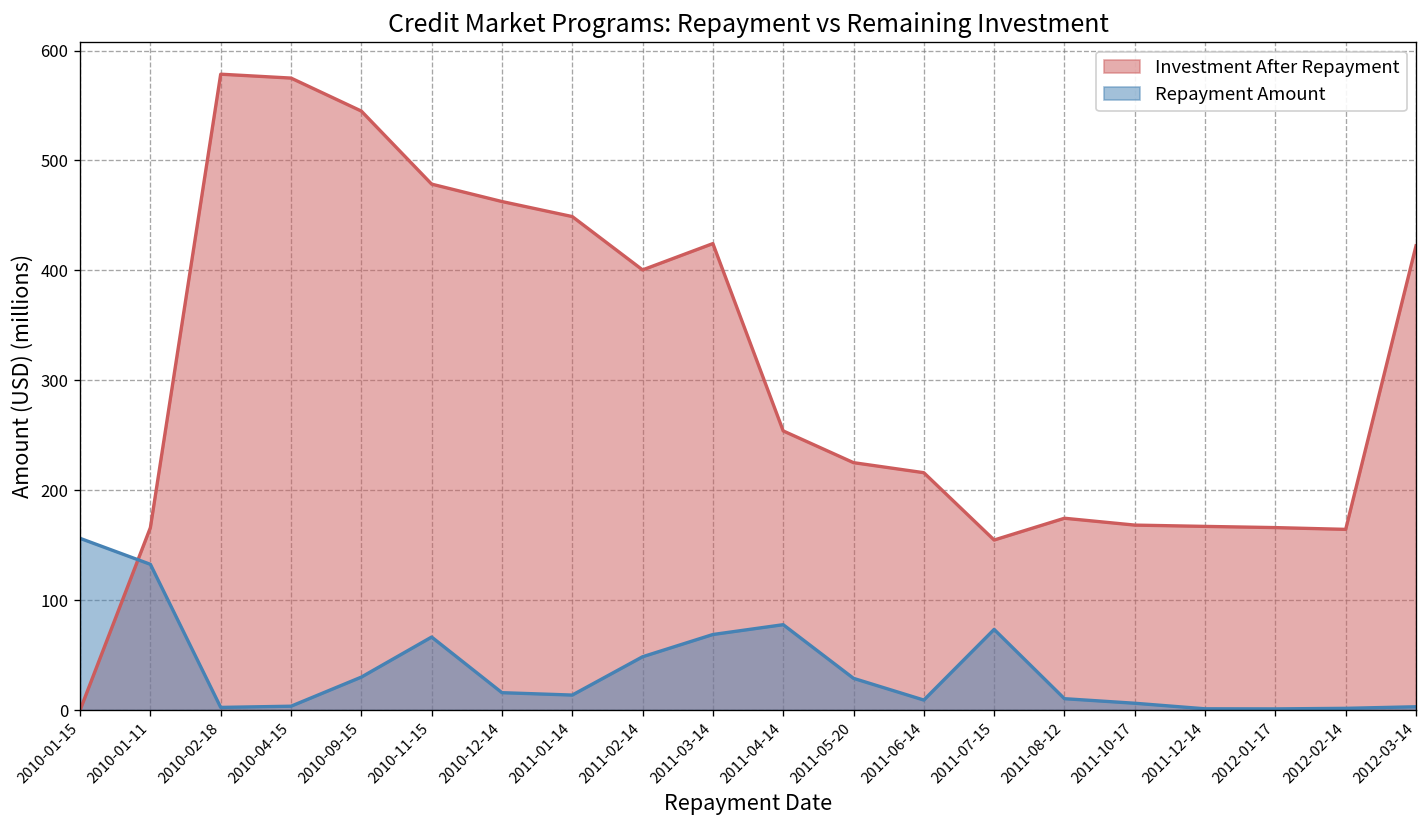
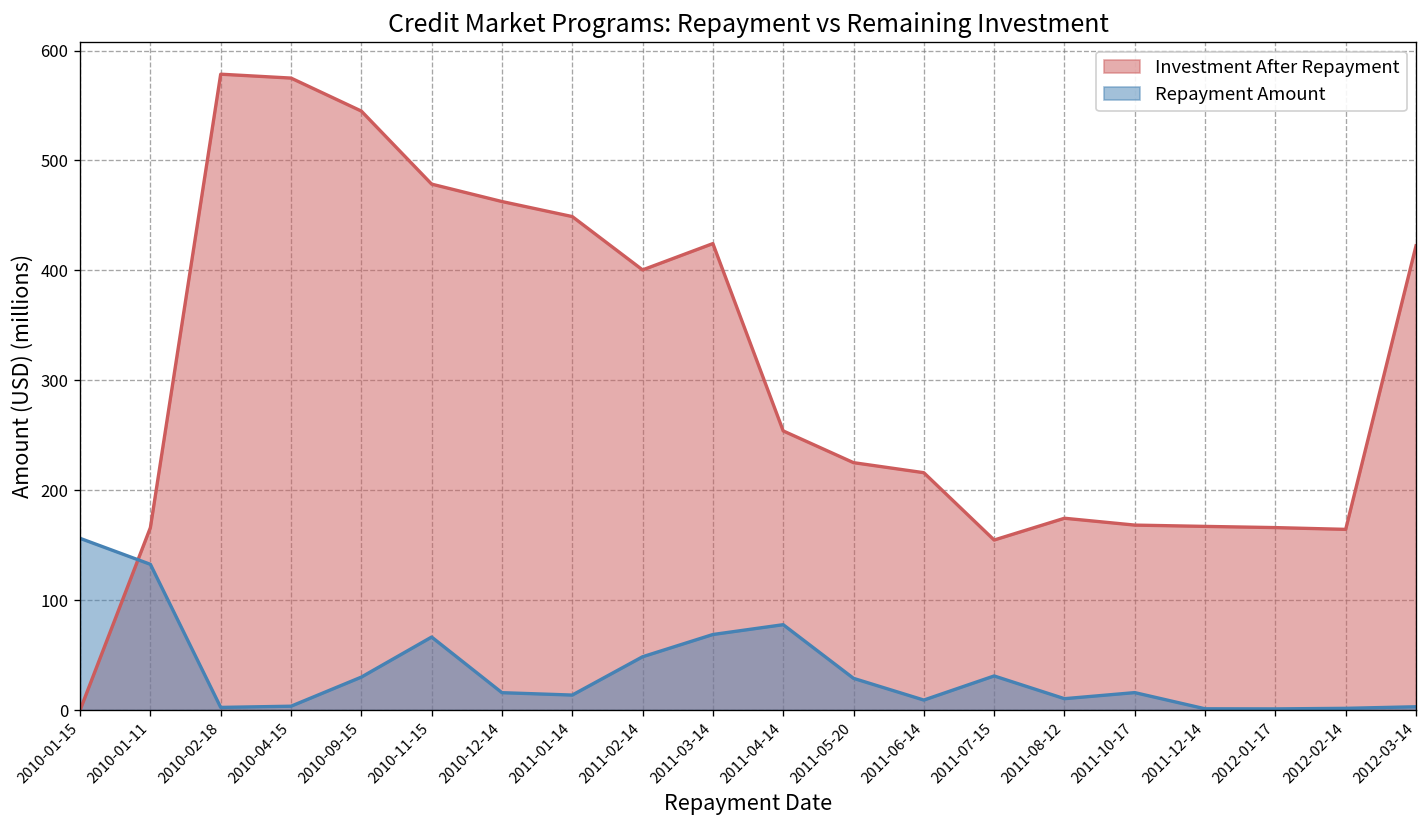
  {
    "Investment After Repayment": {
      "2010-01-15": 0,
      "2010-01-11": 170,
      "2010-02-18": 580,
      "2010-04-15": 570,
      "2010-09-15": 540,
      "2010-11-15": 480,
      "2010-12-14": 460,
      "2011-01-14": 450,
      "2011-02-14": 400,
      "2011-03-14": 420,
      "2011-04-14": 250,
      "2011-05-20": 230,
      "2011-06-14": 220,
      "2011-07-15": 150,
      "2011-08-12": 170,
      "2011-10-17": 170,
      "2011-12-14": 170,
      "2012-01-17": 170,
      "2012-02-14": 160,
      "2012-03-14": 420
    },
    "Repayment Amount": {
      "2010-01-15": 160,
      "2010-01-11": 130,
      "2010-02-18": 0,
      "2010-04-15": 0,
      "2010-09-15": 30,
      "2010-11-15": 70,
      "2010-12-14": 20,
      "2011-01-14": 10,
      "2011-02-14": 50,
      "2011-03-14": 70,
      "2011-04-14": 80,
      "2011-05-20": 30,
      "2011-06-14": 10,
-     "2011-07-15": 70,
+     "2011-07-15": 30,
      "2011-08-12": 10,
-     "2011-10-17": 10,
+     "2011-10-17": 20,
      "2011-12-14": 0,
      "2012-01-17": 0,
      "2012-02-14": 0,
      "2012-03-14": 0
    }
  }
